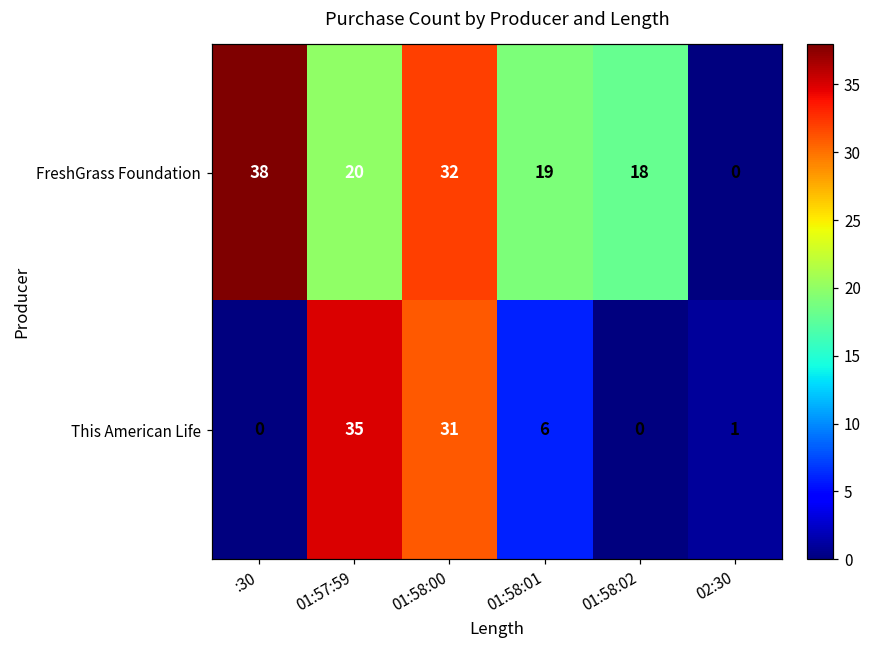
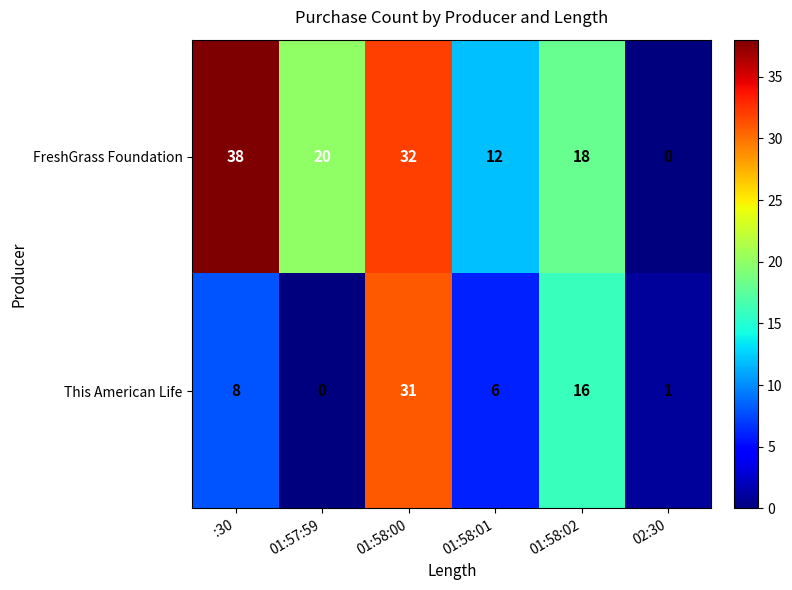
  {
    "FreshGrass Foundation": {
      ":30": 38,
      "01:57:59": 20,
      "01:58:00": 32,
-     "01:58:01": 19,
+     "01:58:01": 12,
      "01:58:02": 18,
      "02:30": 0
    },
    "This American Life": {
-     ":30": 0,
-     "01:57:59": 35,
+     ":30": 8,
+     "01:57:59": 0,
      "01:58:00": 31,
      "01:58:01": 6,
-     "01:58:02": 0,
+     "01:58:02": 16,
      "02:30": 1
    }
  }
